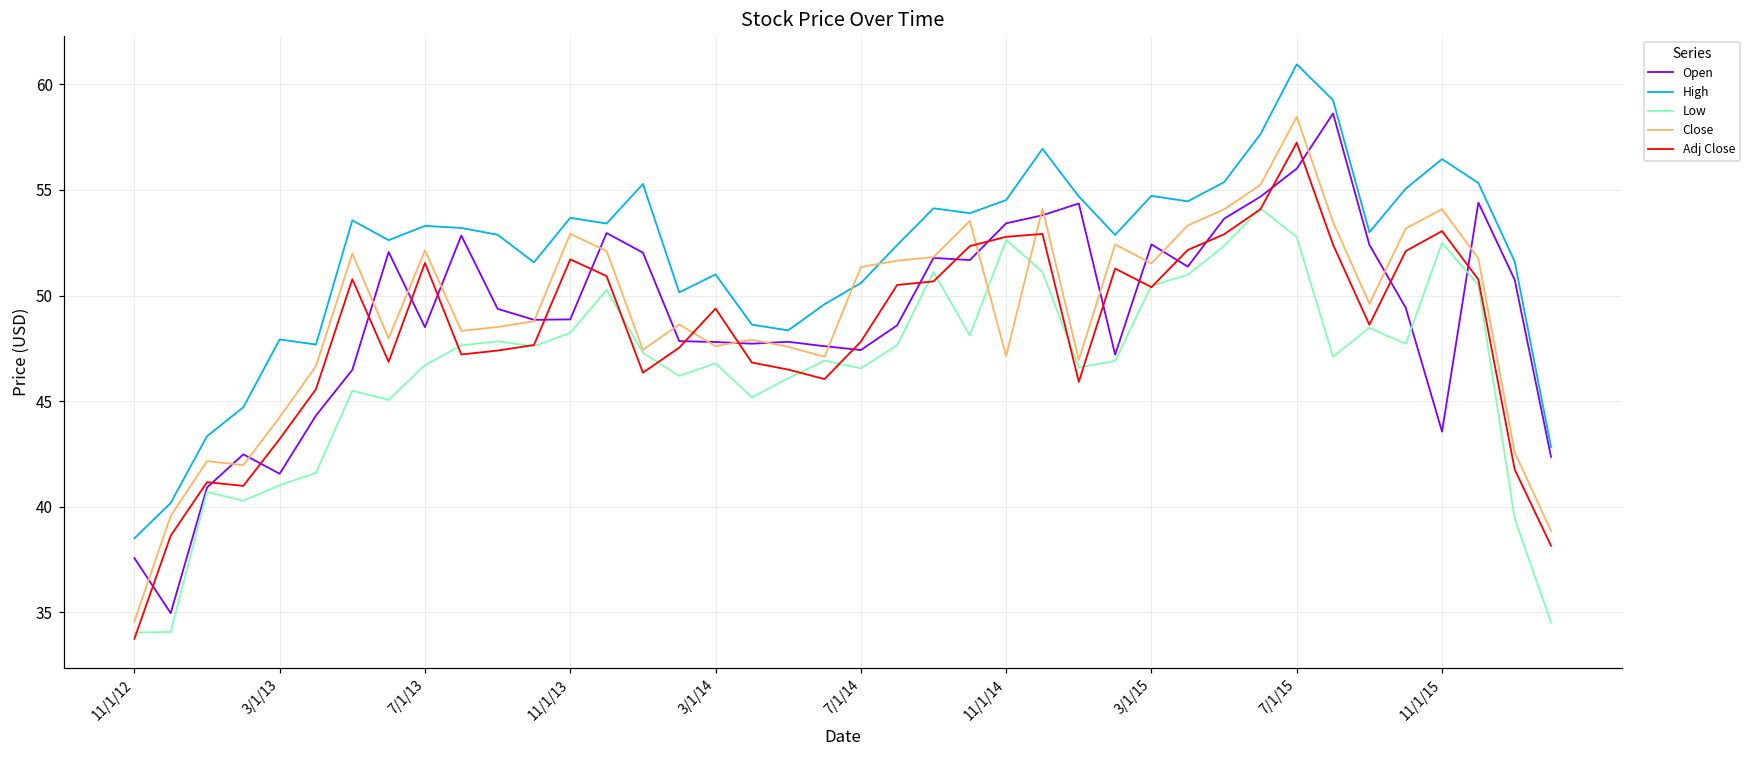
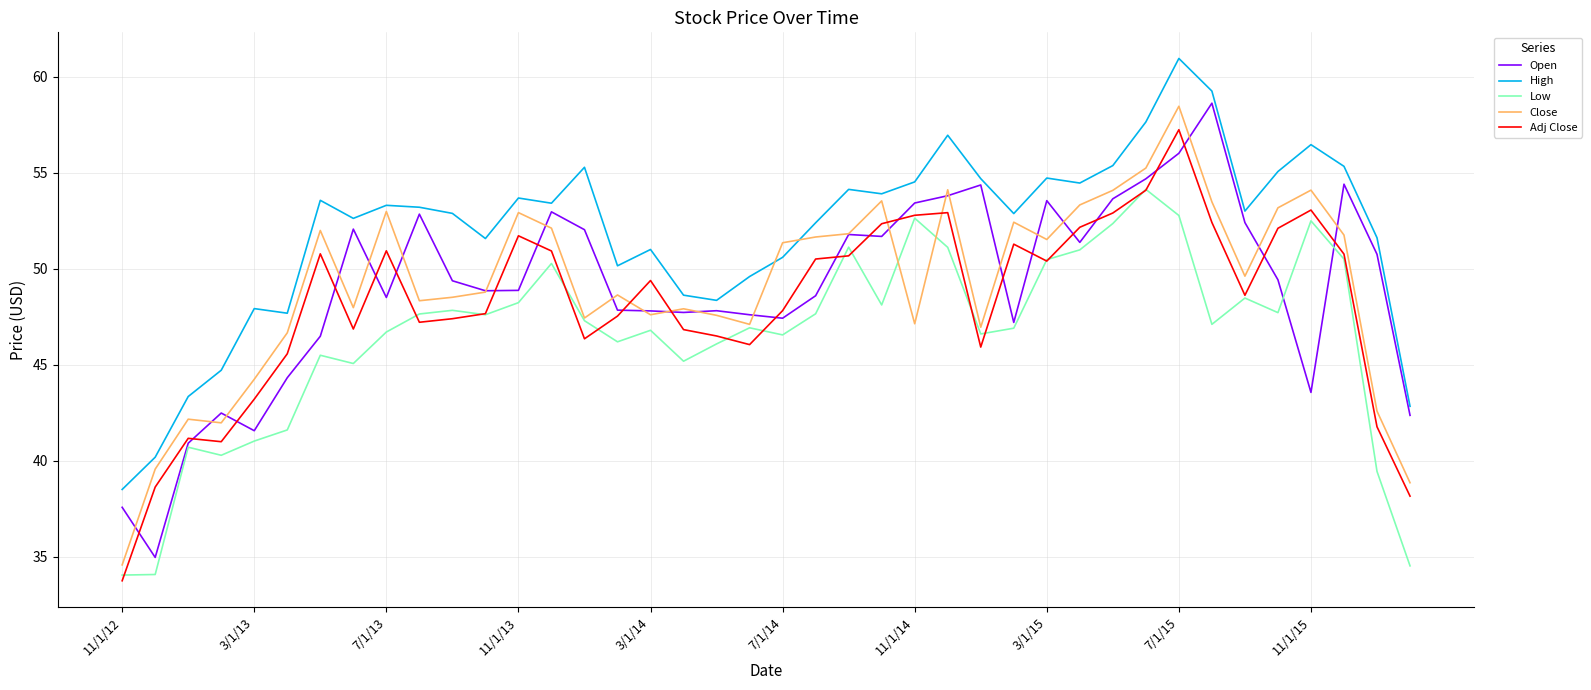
  {
    "Open": {
      "11/1/12": 37.6,
      "3/1/13": 41.6,
      "7/1/13": 48.5,
      "11/1/13": 48.9,
      "3/1/14": 47.8,
      "7/1/14": 47.4,
      "11/1/14": 53.4,
-     "3/1/15": 52.4,
+     "3/1/15": 53.5,
      "7/1/15": 56.0,
      "11/1/15": 43.6
    },
    "High": {
      "11/1/12": 38.5,
      "3/1/13": 47.9,
      "7/1/13": 53.3,
      "11/1/13": 53.7,
      "3/1/14": 51.0,
      "7/1/14": 50.6,
      "11/1/14": 54.5,
      "3/1/15": 54.7,
      "7/1/15": 61.0,
      "11/1/15": 56.5
    },
    "Low": {
      "11/1/12": 34.0,
      "3/1/13": 41.0,
      "7/1/13": 46.7,
      "11/1/13": 48.2,
      "3/1/14": 46.8,
      "7/1/14": 46.5,
      "11/1/14": 52.6,
      "7/1/15": 52.8,
      "11/1/15": 52.5
    },
    "Close": {
      "11/1/12": 34.6,
      "3/1/13": 44.2,
-     "7/1/13": 52.1,
+     "7/1/13": 53.0,
      "11/1/13": 52.9,
      "3/1/14": 47.6,
      "7/1/14": 51.4,
      "11/1/14": 47.1,
      "3/1/15": 51.5,
      "7/1/15": 58.5,
      "11/1/15": 54.1
    },
    "Adj Close": {
      "11/1/12": 33.7,
      "3/1/13": 43.2,
-     "7/1/13": 51.5,
+     "7/1/13": 50.9,
      "11/1/13": 51.7,
      "3/1/14": 49.4,
      "7/1/14": 47.8,
      "11/1/14": 52.8,
      "7/1/15": 57.2,
      "11/1/15": 53.1
    }
  }
